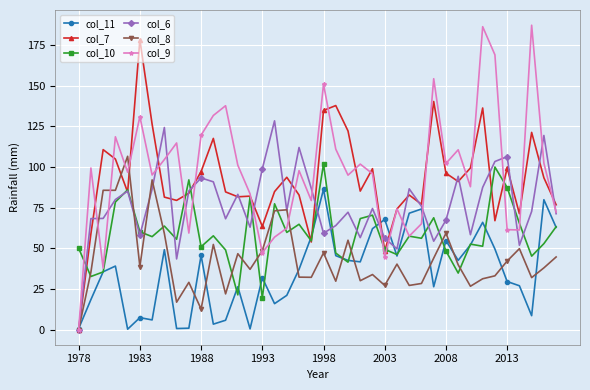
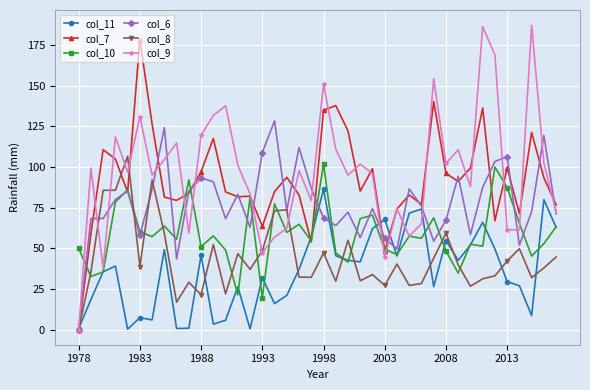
  {
    "col_11": {
      "1983": 7,
      "1988": 46,
      "1993": 32,
      "1998": 86,
      "2003": 68,
      "2008": 55,
      "2013": 30
    },
    "col_7": {
      "1988": 97,
      "1993": 63,
      "1998": 135,
      "2008": 96,
      "2013": 99
    },
    "col_10": {
      "1978": 50,
      "1983": 60,
      "1988": 51,
      "1993": 19,
      "1998": 102,
      "2008": 48,
      "2013": 87
    },
    "col_6": {
      "1983": 58,
      "1988": 93,
-     "1993": 99,
-     "1998": 59,
+     "1993": 109,
+     "1998": 69,
      "2003": 56,
      "2008": 67,
      "2013": 106
    },
    "col_8": {
      "1983": 39,
-     "1988": 13,
+     "1988": 21,
      "1998": 47,
      "2003": 27,
      "2008": 59,
      "2013": 42
    },
    "col_9": {
      "1983": 131,
      "1988": 120,
      "1998": 151,
      "2003": 45,
      "2008": 102,
      "2013": 61
    }
  }
